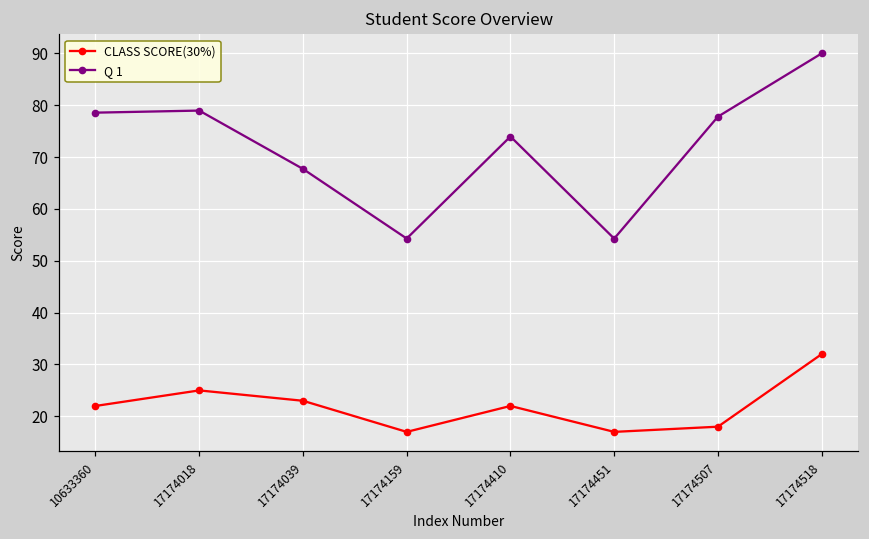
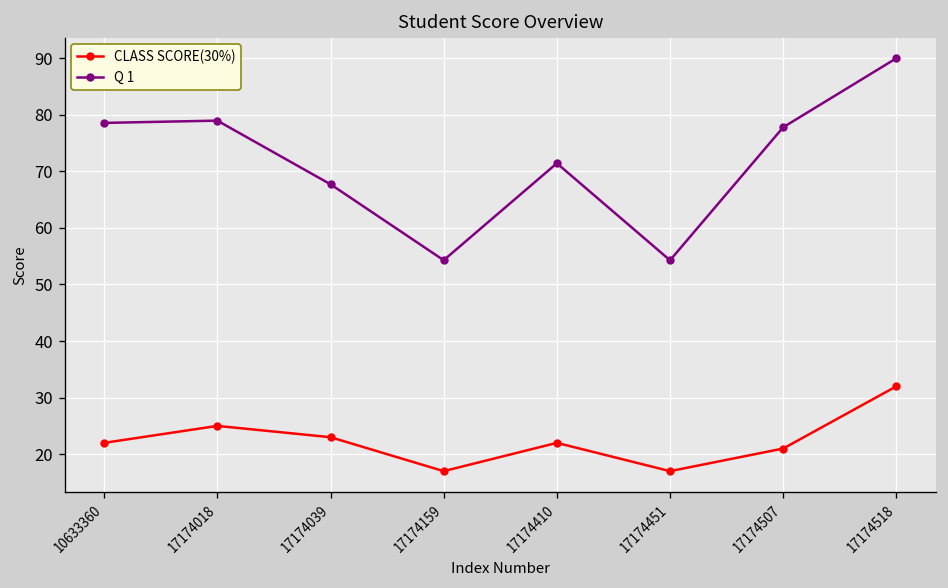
  {
    "CLASS SCORE(30%)": {
      "10633360": 22,
      "17174018": 25,
      "17174039": 23,
      "17174159": 17,
      "17174410": 22,
      "17174451": 17,
-     "17174507": 18,
+     "17174507": 21,
      "17174518": 32
    },
    "Q 1": {
      "10633360": 79,
      "17174018": 79,
      "17174039": 68,
      "17174159": 54,
-     "17174410": 74,
+     "17174410": 71,
      "17174451": 54,
      "17174507": 78,
      "17174518": 90
    }
  }
